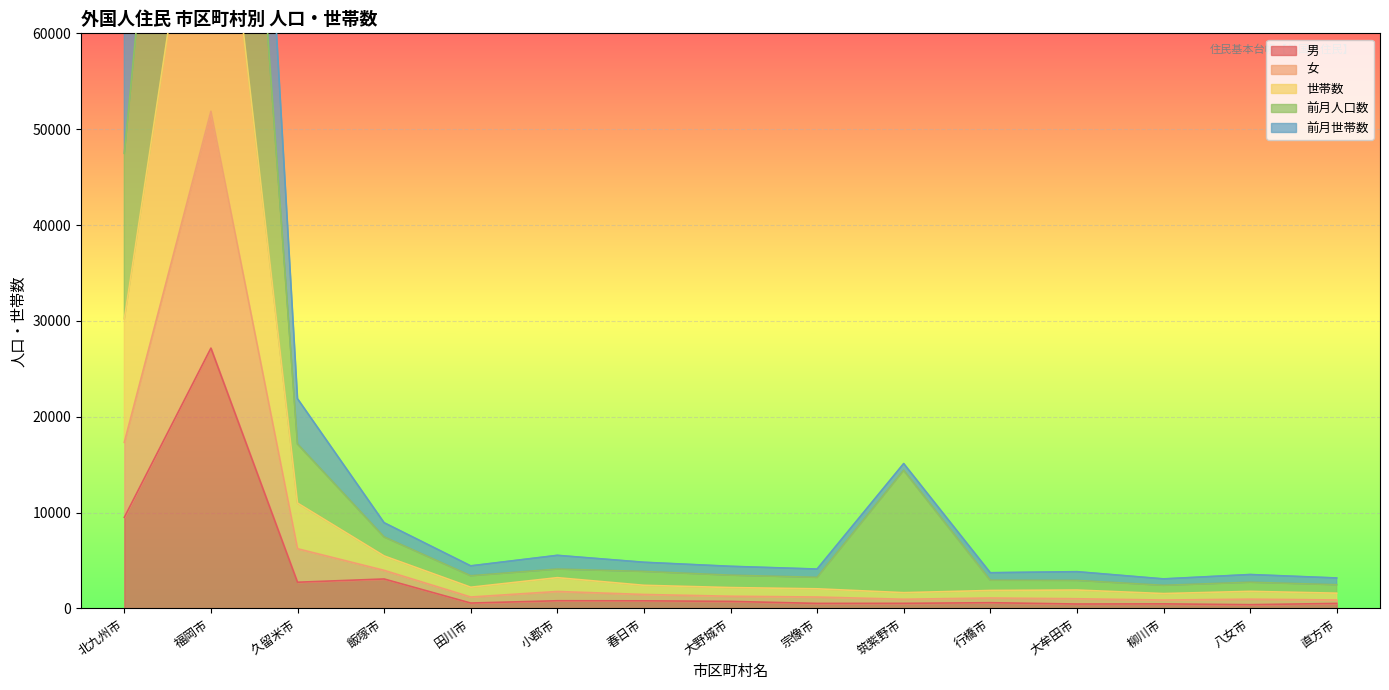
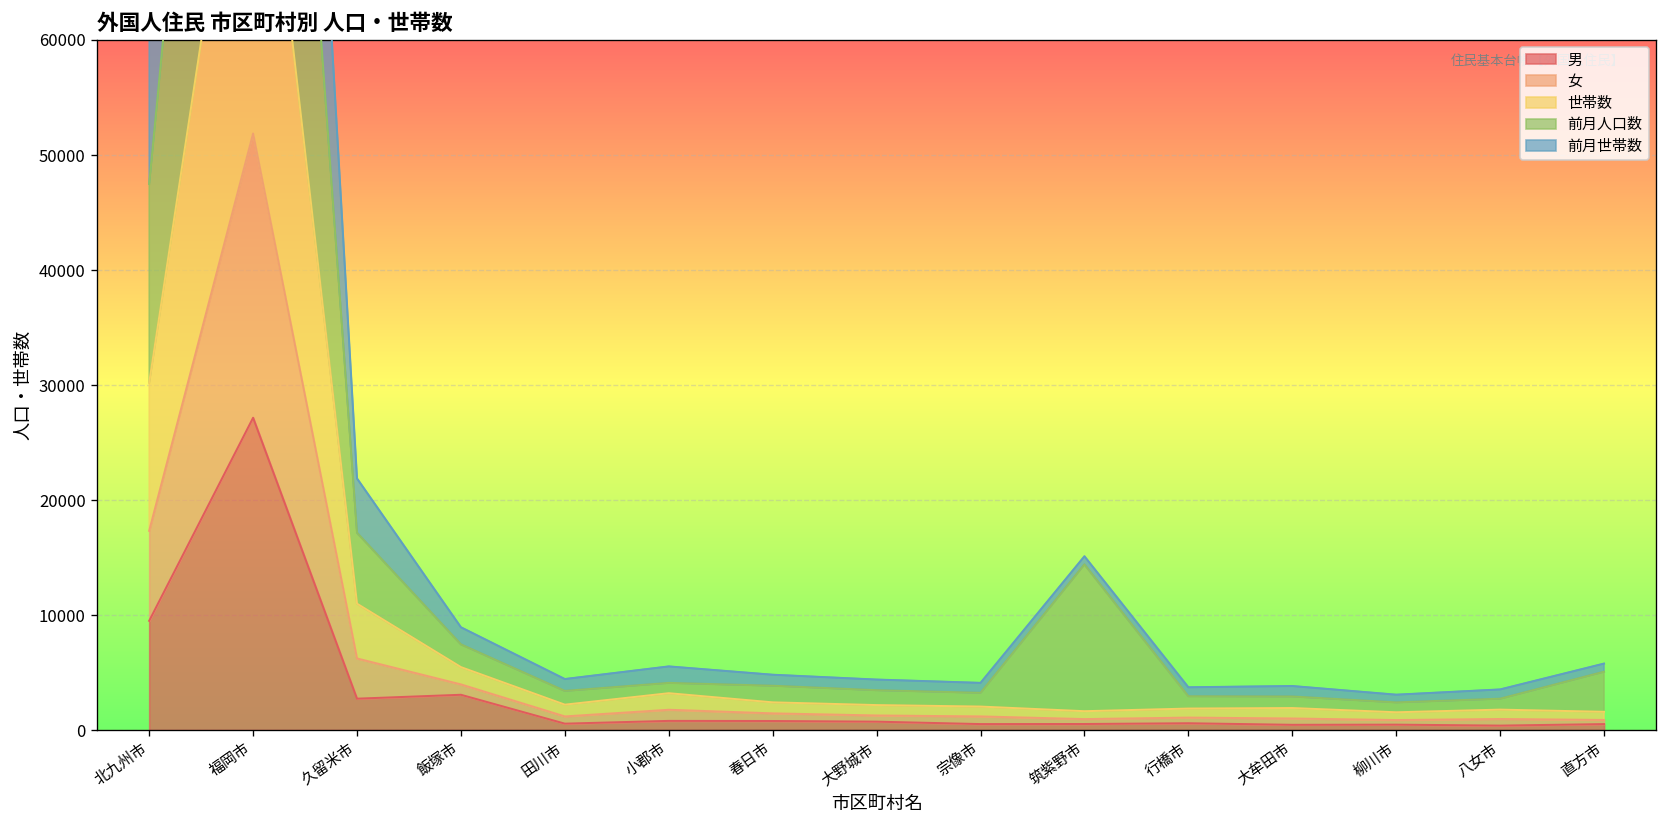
  {
    "男": {
      "北九州市": 9000,
      "福岡市": 27000,
      "久留米市": 3000,
      "飯塚市": 3000,
      "田川市": 1000,
      "小郡市": 1000,
      "春日市": 1000,
      "大野城市": 1000,
      "宗像市": 1000,
      "筑紫野市": 1000,
      "行橋市": 1000,
      "大牟田市": 0,
      "柳川市": 0,
      "八女市": 0,
      "直方市": 1000
    },
    "前月人口数": {
      "北九州市": 17000,
      "久留米市": 6000,
      "飯塚市": 2000,
      "田川市": 1000,
      "小郡市": 1000,
      "春日市": 1000,
      "大野城市": 1000,
      "宗像市": 1000,
      "筑紫野市": 13000,
      "行橋市": 1000,
      "大牟田市": 1000,
      "柳川市": 1000,
      "八女市": 1000,
-     "直方市": 1000
+     "直方市": 3000
    },
    "前月世帯数": {
      "久留米市": 5000,
      "飯塚市": 1000,
      "田川市": 1000,
      "小郡市": 1000,
      "春日市": 1000,
      "大野城市": 1000,
      "宗像市": 1000,
      "筑紫野市": 1000,
      "行橋市": 1000,
      "大牟田市": 1000,
      "柳川市": 1000,
      "八女市": 1000,
      "直方市": 1000
    }
  }
